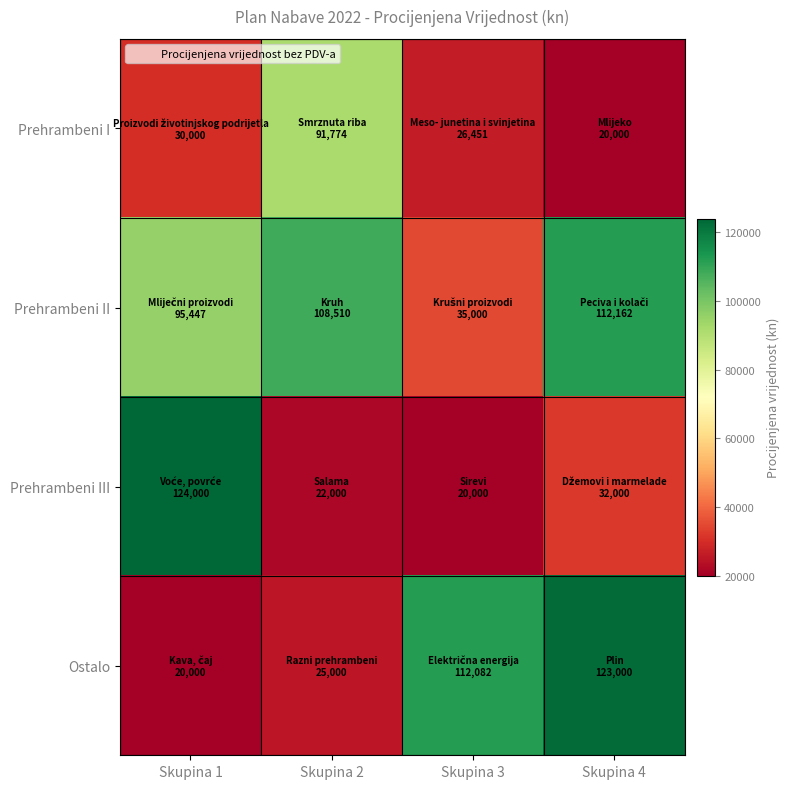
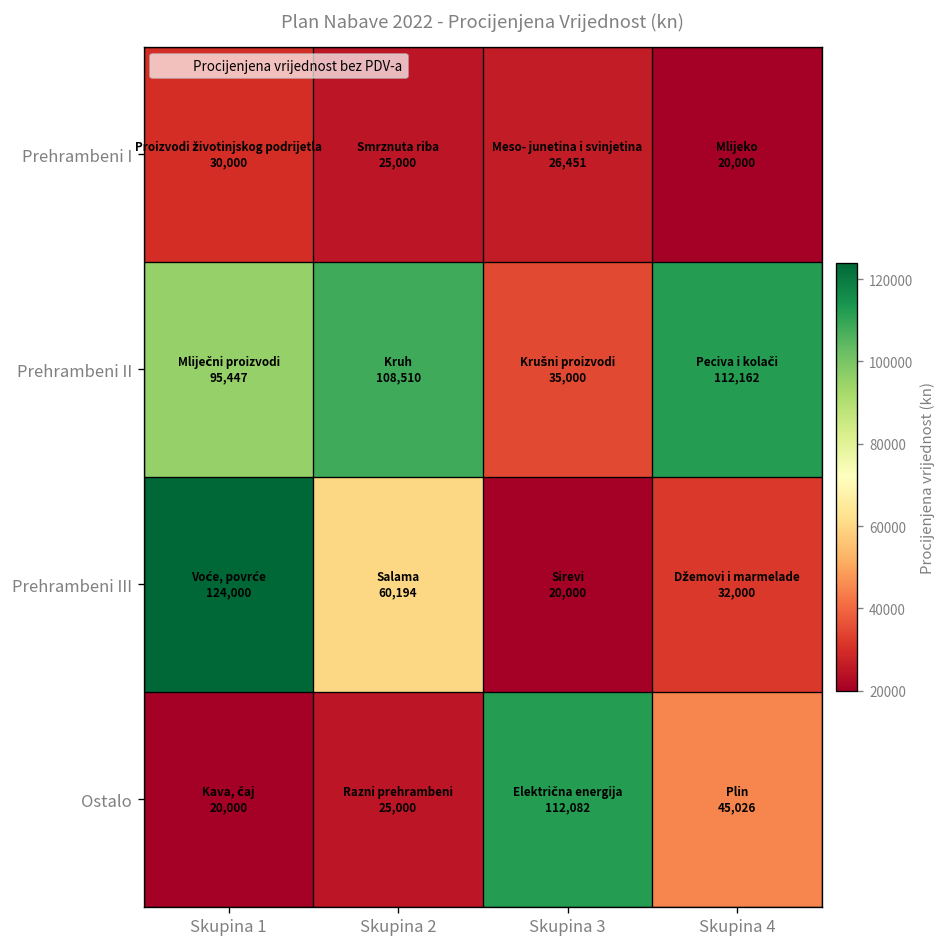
  {
    "Prehrambeni I": {
      "Skupina 1": "30,000",
-     "Skupina 2": "91,774",
+     "Skupina 2": "25,000",
      "Skupina 3": "26,451",
      "Skupina 4": "20,000"
    },
    "Prehrambeni II": {
      "Skupina 1": "95,447",
      "Skupina 2": "108,510",
      "Skupina 3": "35,000",
      "Skupina 4": "112,162"
    },
    "Prehrambeni III": {
      "Skupina 1": "124,000",
-     "Skupina 2": "22,000",
+     "Skupina 2": "60,194",
      "Skupina 3": "20,000",
      "Skupina 4": "32,000"
    },
    "Ostalo": {
      "Skupina 1": "20,000",
      "Skupina 2": "25,000",
      "Skupina 3": "112,082",
-     "Skupina 4": "123,000"
+     "Skupina 4": "45,026"
    }
  }
